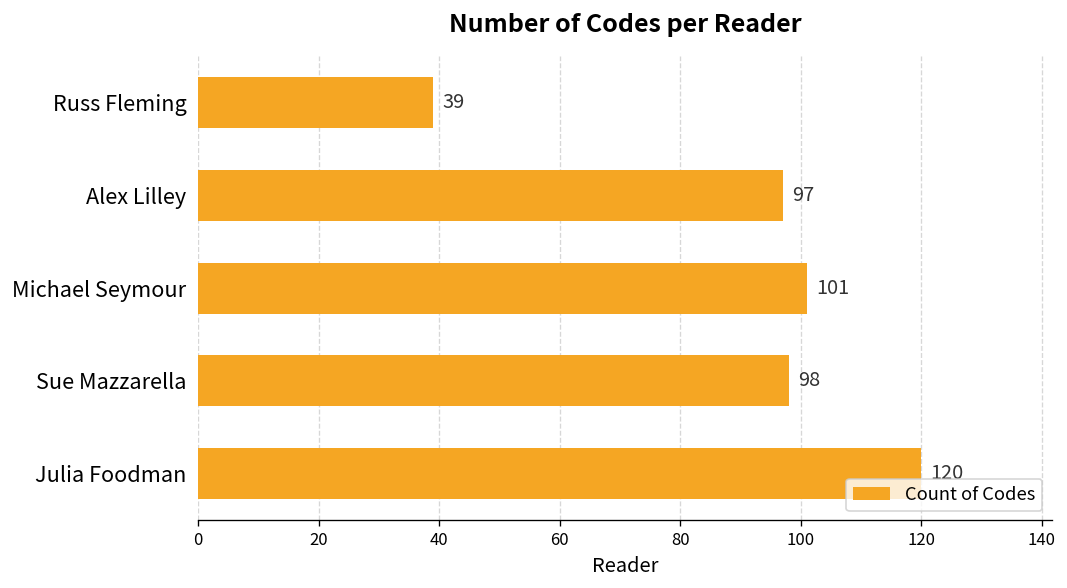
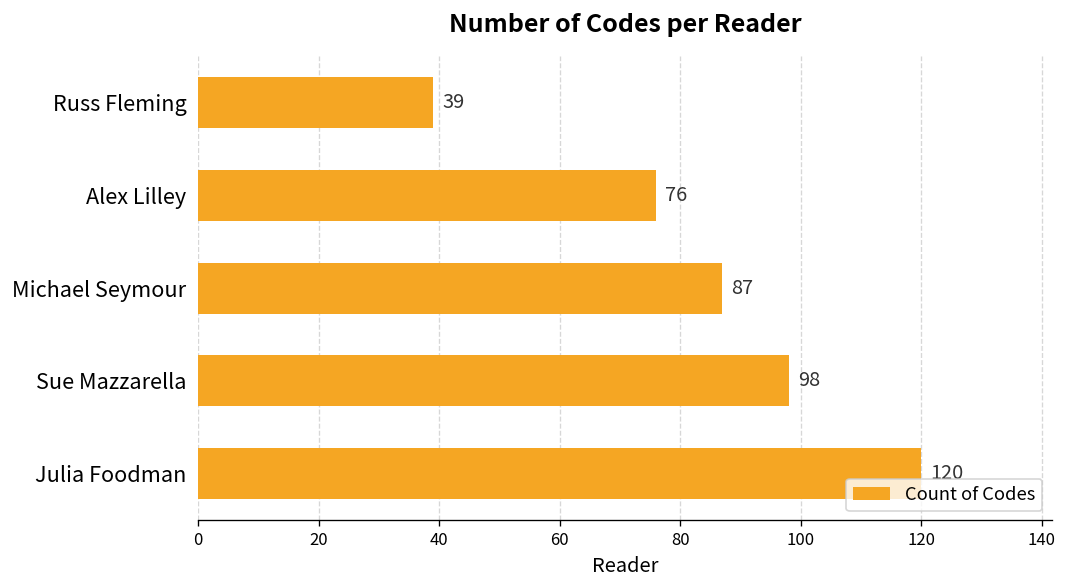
  {
    "Russ Fleming": 39,
-   "Alex Lilley": 97,
-   "Michael Seymour": 101,
+   "Alex Lilley": 76,
+   "Michael Seymour": 87,
    "Sue Mazzarella": 98
  }
